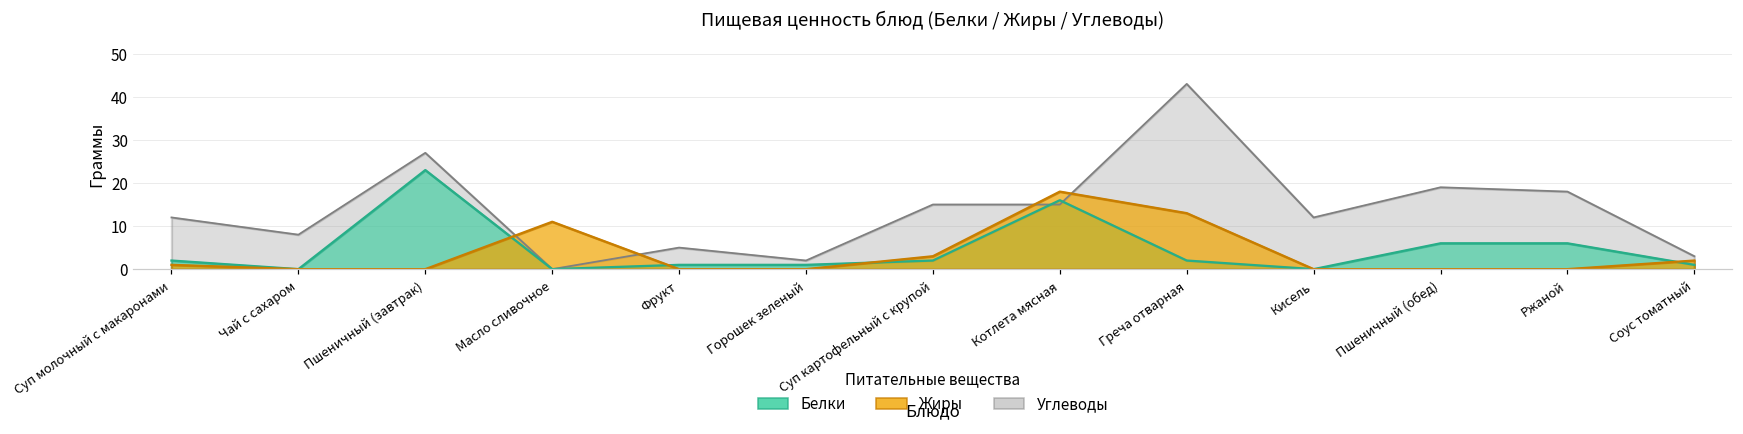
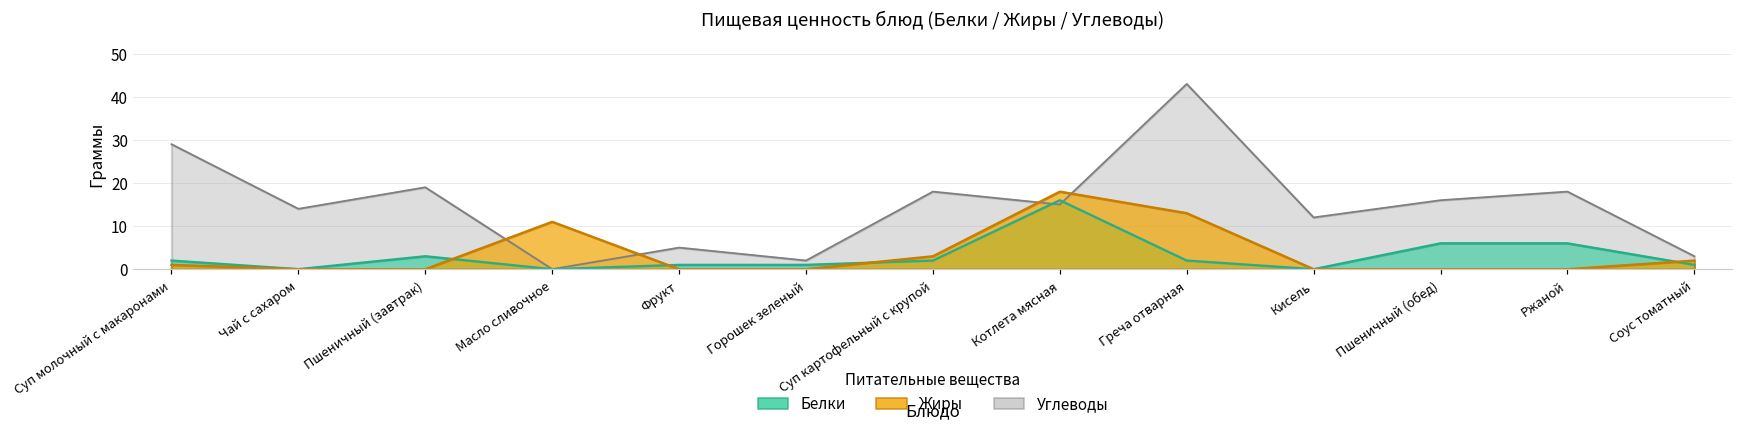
  {
    "Углеводы": {
-     "Суп молочный с макаронами": 12,
-     "Чай с сахаром": 8,
-     "Пшеничный (завтрак)": 27,
+     "Суп молочный с макаронами": 29,
+     "Чай с сахаром": 14,
+     "Пшеничный (завтрак)": 19,
      "Фрукт": 5,
      "Горошек зеленый": 2,
-     "Суп картофельный с крупой": 15,
+     "Суп картофельный с крупой": 18,
      "Котлета мясная": 15,
      "Греча отварная": 43,
      "Кисель": 12,
-     "Пшеничный (обед)": 19,
+     "Пшеничный (обед)": 16,
      "Ржаной": 18,
      "Соус томатный": 3
    },
    "Белки": {
      "Суп молочный с макаронами": 2,
-     "Пшеничный (завтрак)": 23,
+     "Пшеничный (завтрак)": 3,
      "Фрукт": 1,
      "Горошек зеленый": 1,
      "Суп картофельный с крупой": 2,
      "Котлета мясная": 16,
      "Греча отварная": 2,
      "Пшеничный (обед)": 6,
      "Ржаной": 6,
      "Соус томатный": 1
    },
    "Жиры": {
      "Суп молочный с макаронами": 1,
      "Пшеничный (завтрак)": 0,
      "Масло сливочное": 11,
      "Фрукт": 0,
      "Горошек зеленый": 0,
      "Суп картофельный с крупой": 3,
      "Котлета мясная": 18,
      "Греча отварная": 13,
      "Пшеничный (обед)": 0,
      "Ржаной": 0,
      "Соус томатный": 2
    }
  }
